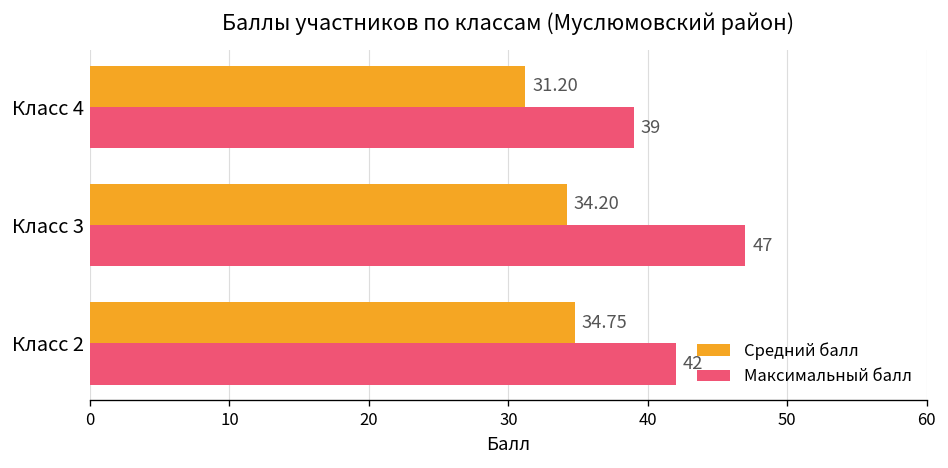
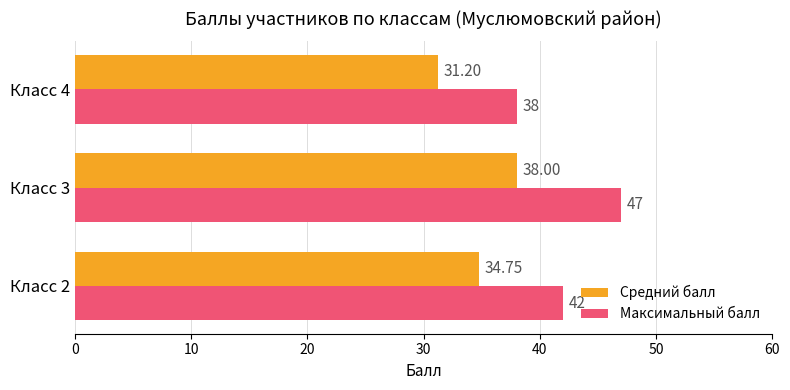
  {
    "Средний балл": {
      "Класс 4": 31.20,
-     "Класс 3": 34.20,
+     "Класс 3": 38.00,
      "Класс 2": 34.75
    },
    "Максимальный балл": {
-     "Класс 4": 39,
+     "Класс 4": 38,
      "Класс 3": 47,
      "Класс 2": 42
    }
  }
